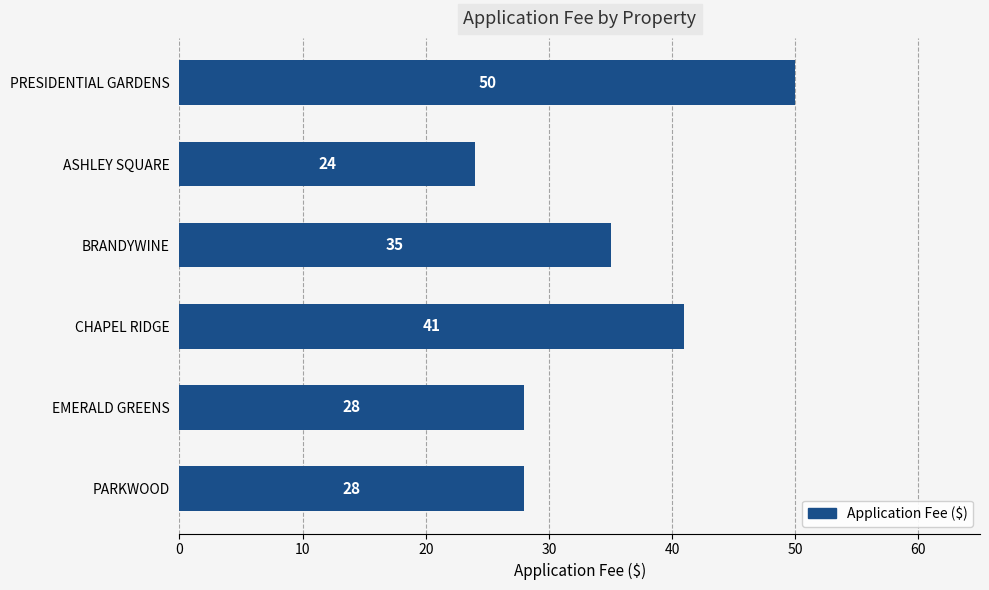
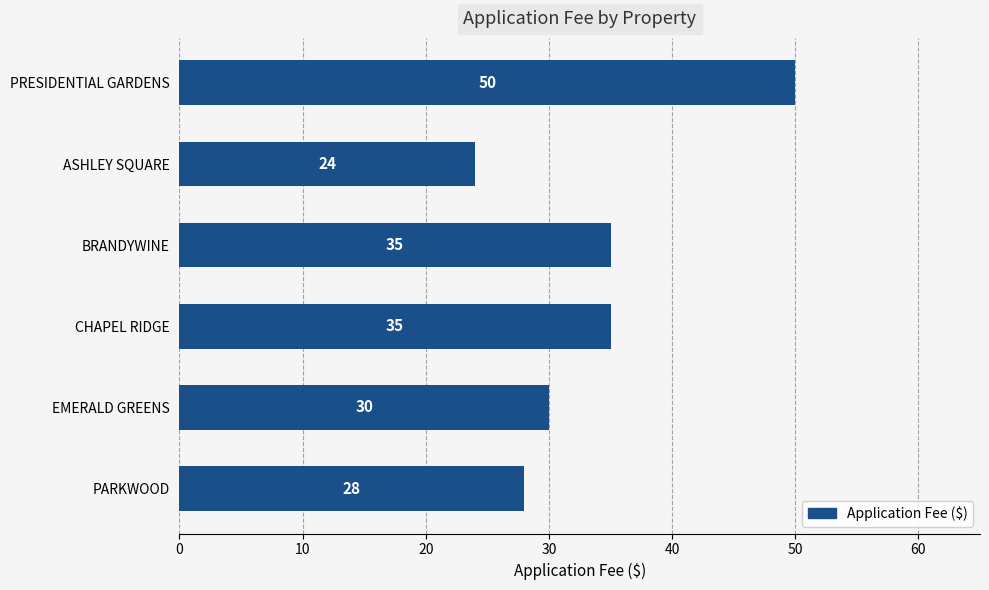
  {
    "PRESIDENTIAL GARDENS": 50,
    "ASHLEY SQUARE": 24,
    "BRANDYWINE": 35,
-   "CHAPEL RIDGE": 41,
-   "EMERALD GREENS": 28,
+   "CHAPEL RIDGE": 35,
+   "EMERALD GREENS": 30,
    "PARKWOOD": 28
  }
